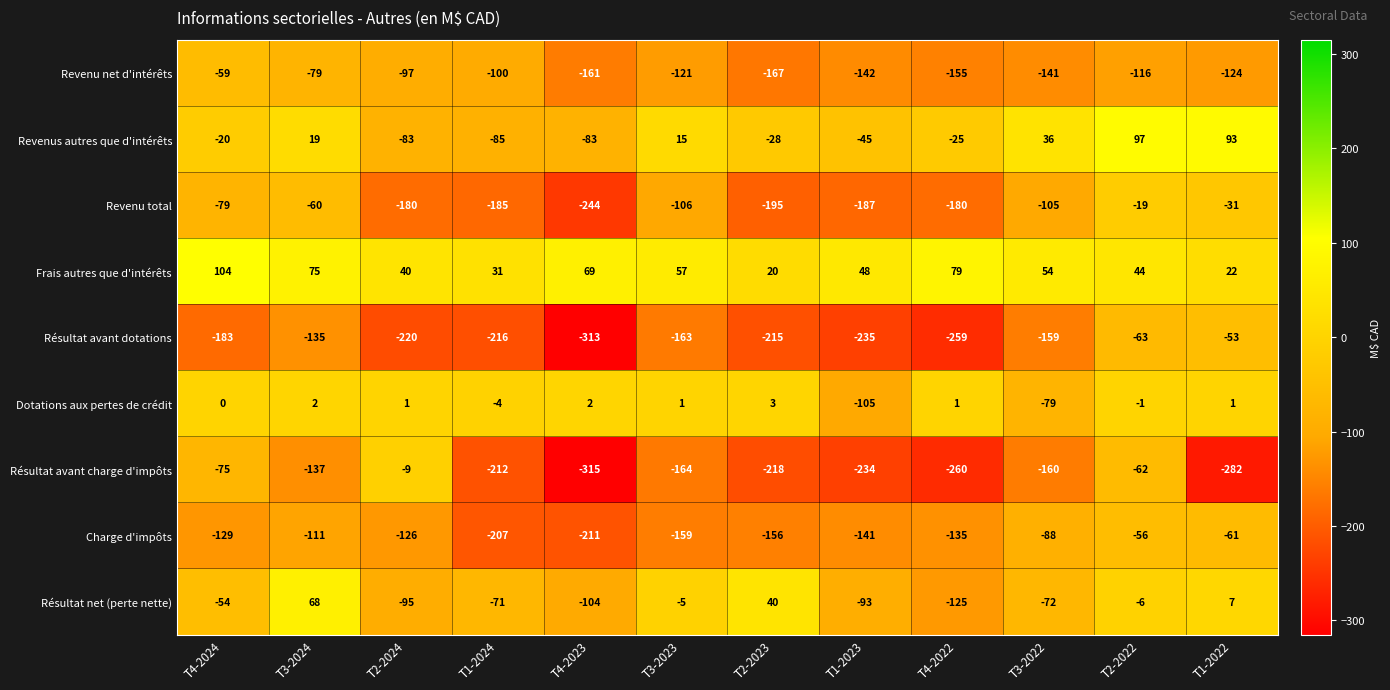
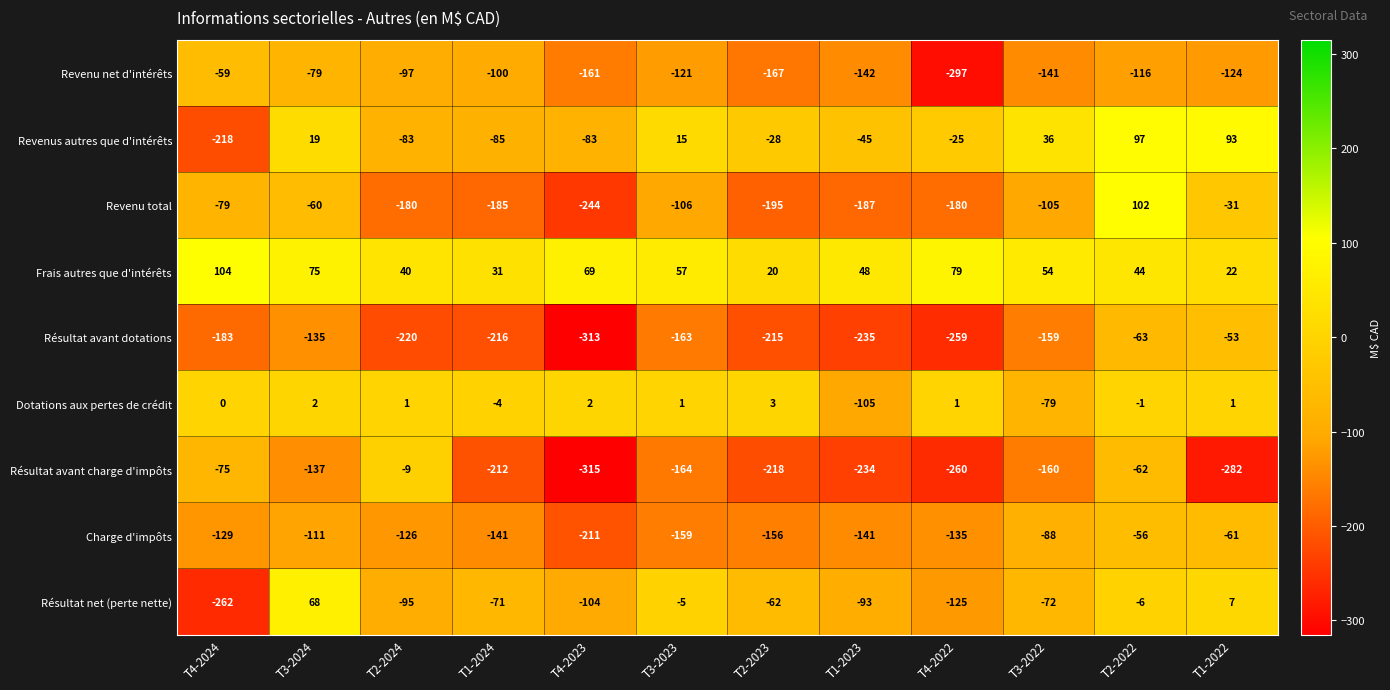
  {
    "Revenu net d'intérêts": {
      "T4-2024": -59,
      "T3-2024": -79,
      "T2-2024": -97,
      "T1-2024": -100,
      "T4-2023": -161,
      "T3-2023": -121,
      "T2-2023": -167,
      "T1-2023": -142,
-     "T4-2022": -155,
+     "T4-2022": -297,
      "T3-2022": -141,
      "T2-2022": -116,
      "T1-2022": -124
    },
    "Revenus autres que d'intérêts": {
-     "T4-2024": -20,
+     "T4-2024": -218,
      "T3-2024": 19,
      "T2-2024": -83,
      "T1-2024": -85,
      "T4-2023": -83,
      "T3-2023": 15,
      "T2-2023": -28,
      "T1-2023": -45,
      "T4-2022": -25,
      "T3-2022": 36,
      "T2-2022": 97,
      "T1-2022": 93
    },
    "Revenu total": {
      "T4-2024": -79,
      "T3-2024": -60,
      "T2-2024": -180,
      "T1-2024": -185,
      "T4-2023": -244,
      "T3-2023": -106,
      "T2-2023": -195,
      "T1-2023": -187,
      "T4-2022": -180,
      "T3-2022": -105,
-     "T2-2022": -19,
+     "T2-2022": 102,
      "T1-2022": -31
    },
    "Frais autres que d'intérêts": {
      "T4-2024": 104,
      "T3-2024": 75,
      "T2-2024": 40,
      "T1-2024": 31,
      "T4-2023": 69,
      "T3-2023": 57,
      "T2-2023": 20,
      "T1-2023": 48,
      "T4-2022": 79,
      "T3-2022": 54,
      "T2-2022": 44,
      "T1-2022": 22
    },
    "Résultat avant dotations": {
      "T4-2024": -183,
      "T3-2024": -135,
      "T2-2024": -220,
      "T1-2024": -216,
      "T4-2023": -313,
      "T3-2023": -163,
      "T2-2023": -215,
      "T1-2023": -235,
      "T4-2022": -259,
      "T3-2022": -159,
      "T2-2022": -63,
      "T1-2022": -53
    },
    "Dotations aux pertes de crédit": {
      "T4-2024": 0,
      "T3-2024": 2,
      "T2-2024": 1,
      "T1-2024": -4,
      "T4-2023": 2,
      "T3-2023": 1,
      "T2-2023": 3,
      "T1-2023": -105,
      "T4-2022": 1,
      "T3-2022": -79,
      "T2-2022": -1,
      "T1-2022": 1
    },
    "Résultat avant charge d'impôts": {
      "T4-2024": -75,
      "T3-2024": -137,
      "T2-2024": -9,
      "T1-2024": -212,
      "T4-2023": -315,
      "T3-2023": -164,
      "T2-2023": -218,
      "T1-2023": -234,
      "T4-2022": -260,
      "T3-2022": -160,
      "T2-2022": -62,
      "T1-2022": -282
    },
    "Charge d'impôts": {
      "T4-2024": -129,
      "T3-2024": -111,
      "T2-2024": -126,
-     "T1-2024": -207,
+     "T1-2024": -141,
      "T4-2023": -211,
      "T3-2023": -159,
      "T2-2023": -156,
      "T1-2023": -141,
      "T4-2022": -135,
      "T3-2022": -88,
      "T2-2022": -56,
      "T1-2022": -61
    },
    "Résultat net (perte nette)": {
-     "T4-2024": -54,
+     "T4-2024": -262,
      "T3-2024": 68,
      "T2-2024": -95,
      "T1-2024": -71,
      "T4-2023": -104,
      "T3-2023": -5,
-     "T2-2023": 40,
+     "T2-2023": -62,
      "T1-2023": -93,
      "T4-2022": -125,
      "T3-2022": -72,
      "T2-2022": -6,
      "T1-2022": 7
    }
  }
